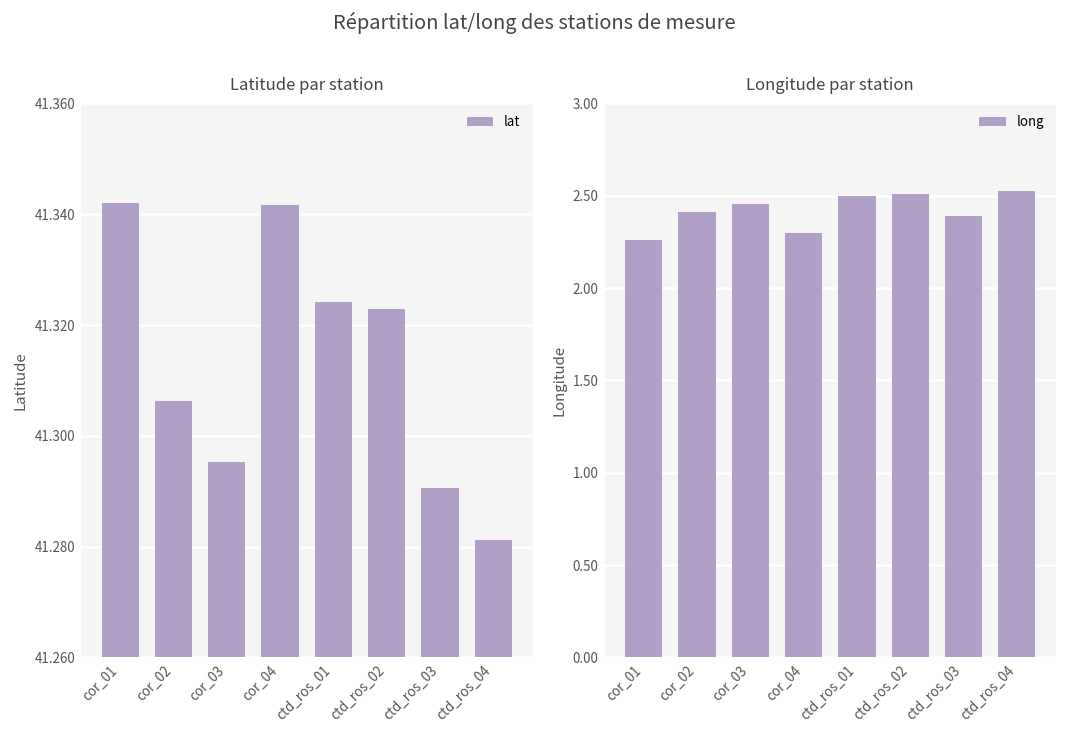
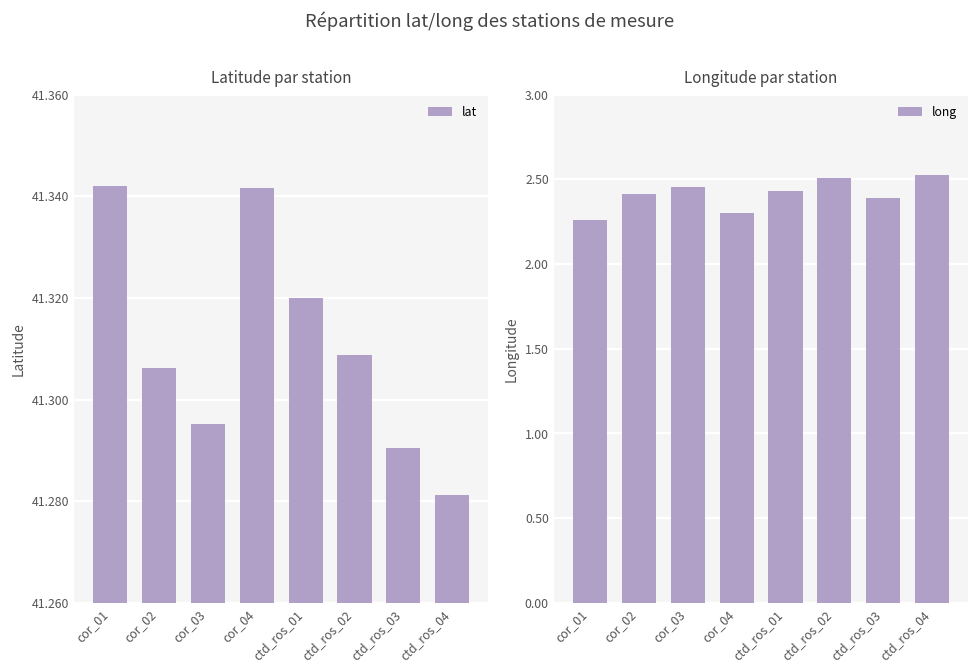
  {
    "Latitude par station": {
      "cor_01": 41.342,
      "cor_02": 41.306,
      "cor_03": 41.295,
      "cor_04": 41.342,
-     "ctd_ros_01": 41.324,
-     "ctd_ros_02": 41.323,
+     "ctd_ros_01": 41.320,
+     "ctd_ros_02": 41.309,
      "ctd_ros_03": 41.291,
      "ctd_ros_04": 41.281
    },
    "Longitude par station": {
      "cor_01": 2.26,
      "cor_02": 2.41,
      "cor_03": 2.45,
      "cor_04": 2.30,
-     "ctd_ros_01": 2.50,
+     "ctd_ros_01": 2.43,
      "ctd_ros_02": 2.51,
      "ctd_ros_03": 2.39,
      "ctd_ros_04": 2.53
    }
  }
